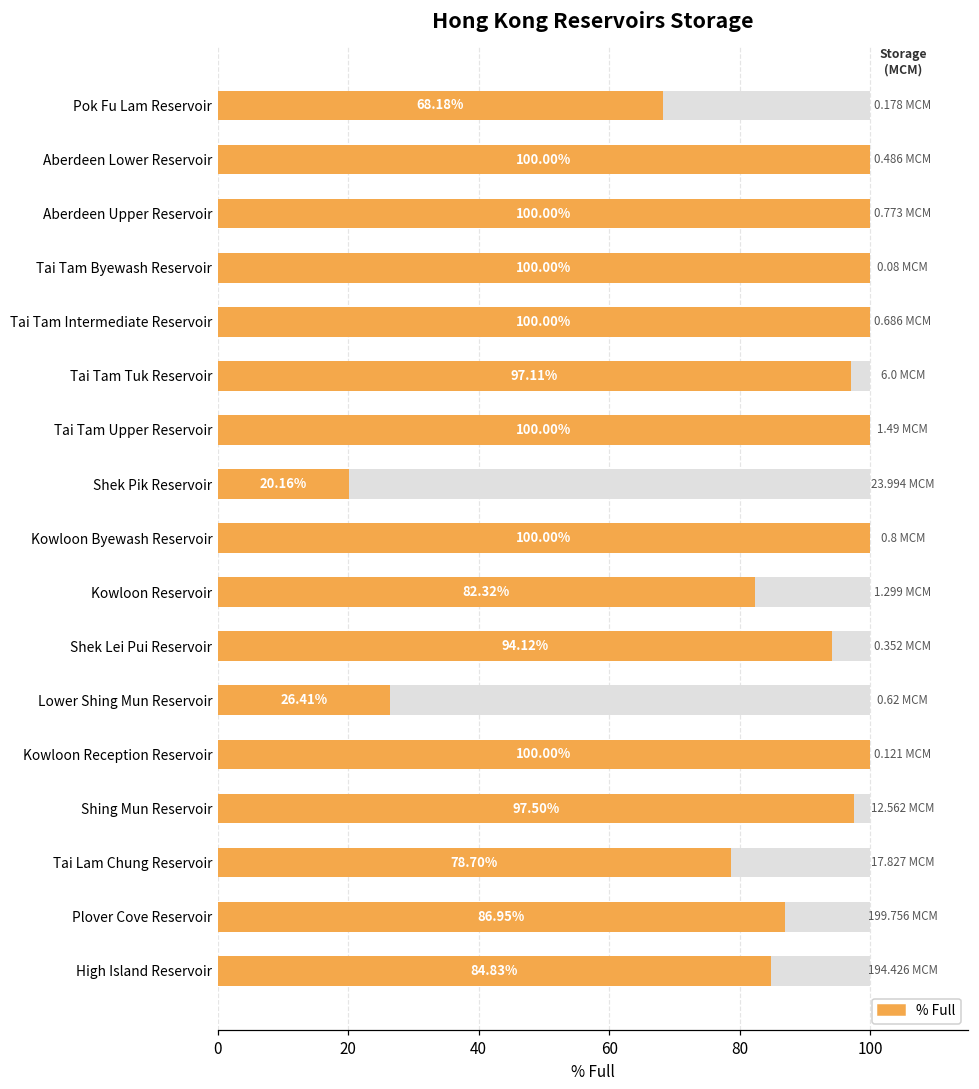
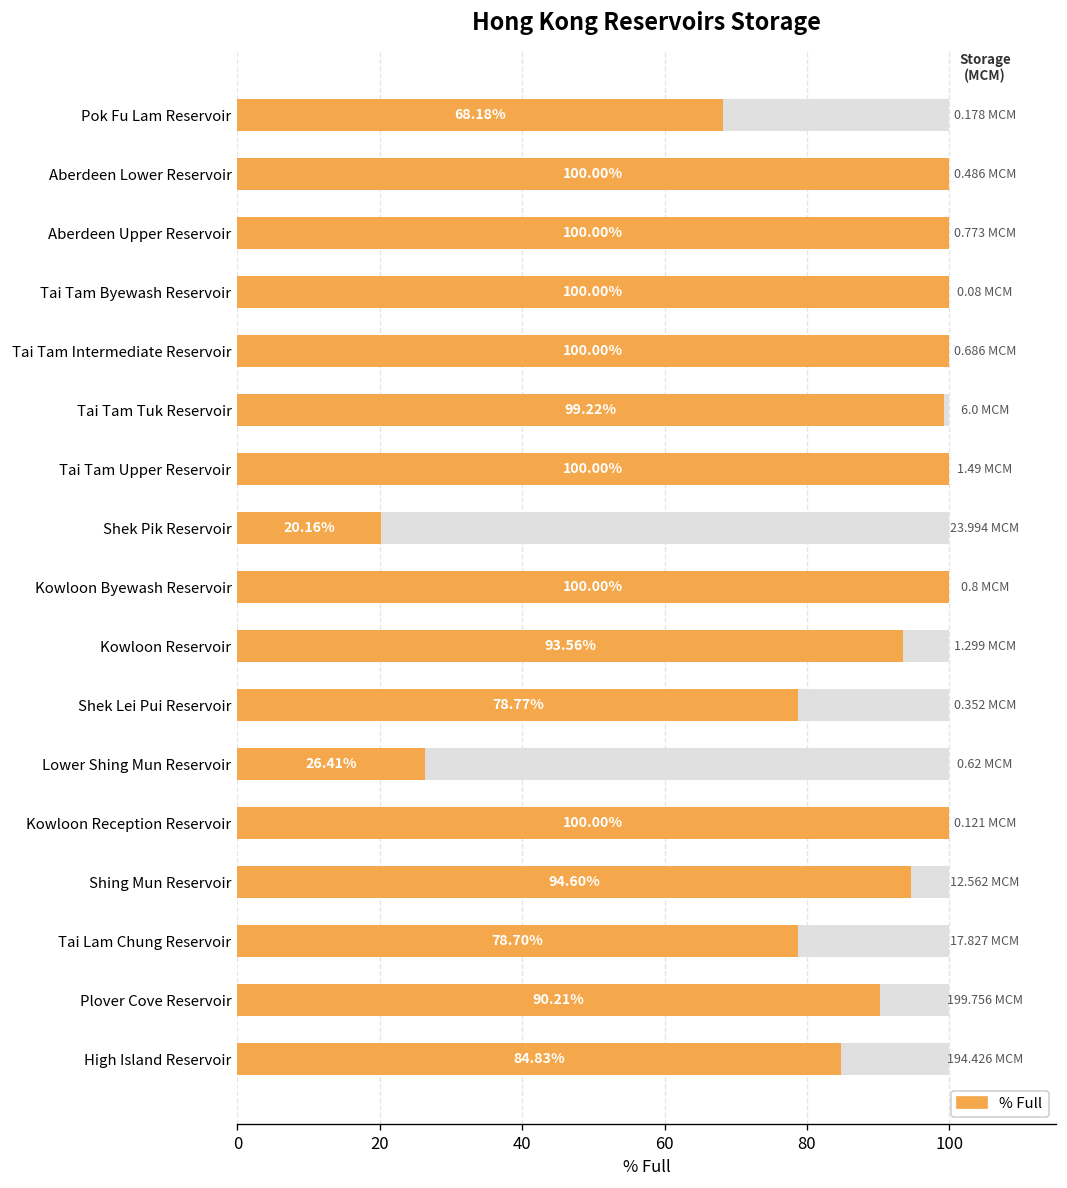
  {
    "% Full": {
      "Aberdeen Lower Reservoir": "100.00%",
      "Aberdeen Upper Reservoir": "100.00%",
      "Tai Tam Byewash Reservoir": "100.00%",
      "Tai Tam Intermediate Reservoir": "100.00%",
-     "Tai Tam Tuk Reservoir": "97.11%",
+     "Tai Tam Tuk Reservoir": "99.22%",
      "Tai Tam Upper Reservoir": "100.00%",
      "Kowloon Byewash Reservoir": "100.00%",
-     "Kowloon Reservoir": "82.32%",
-     "Shek Lei Pui Reservoir": "94.12%",
+     "Kowloon Reservoir": "93.56%",
+     "Shek Lei Pui Reservoir": "78.77%",
      "Kowloon Reception Reservoir": "100.00%",
-     "Shing Mun Reservoir": "97.50%",
-     "Plover Cove Reservoir": "86.95%"
+     "Shing Mun Reservoir": "94.60%",
+     "Plover Cove Reservoir": "90.21%"
    }
  }
